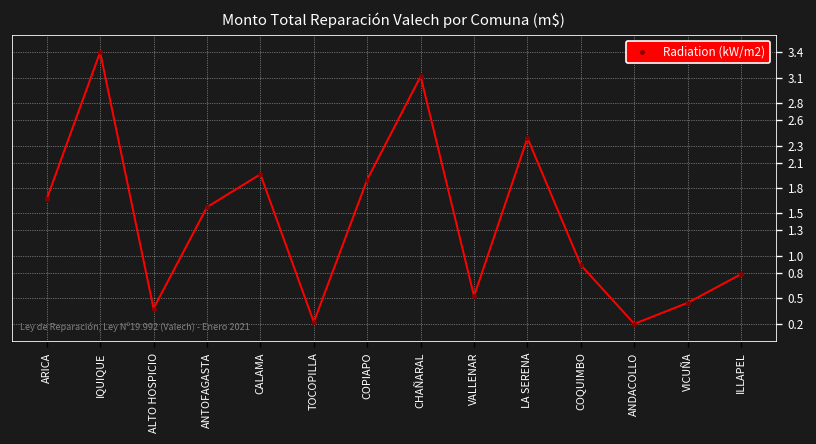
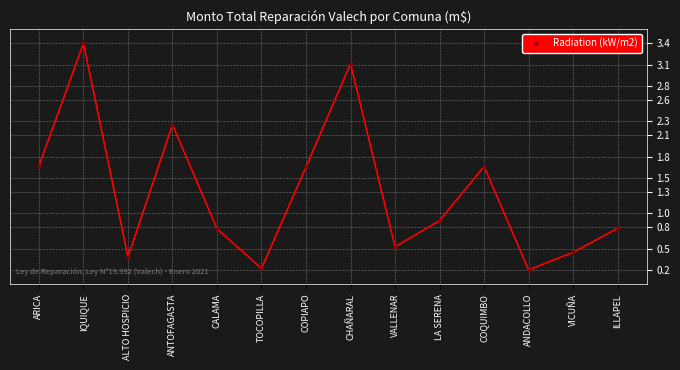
  {
    "ARICA": 1.7,
    "IQUIQUE": 3.4,
-   "ANTOFAGASTA": 1.6,
-   "CALAMA": 2.0,
+   "ANTOFAGASTA": 2.3,
+   "CALAMA": 0.8,
    "TOCOPILLA": 0.2,
-   "COPIAPO": 1.9,
+   "COPIAPO": 1.7,
    "CHAÑARAL": 3.1,
    "VALLENAR": 0.5,
-   "LA SERENA": 2.4,
-   "COQUIMBO": 0.9,
+   "LA SERENA": 0.9,
+   "COQUIMBO": 1.7,
    "ANDACOLLO": 0.2,
    "VICUÑA": 0.4,
    "ILLAPEL": 0.8
  }
